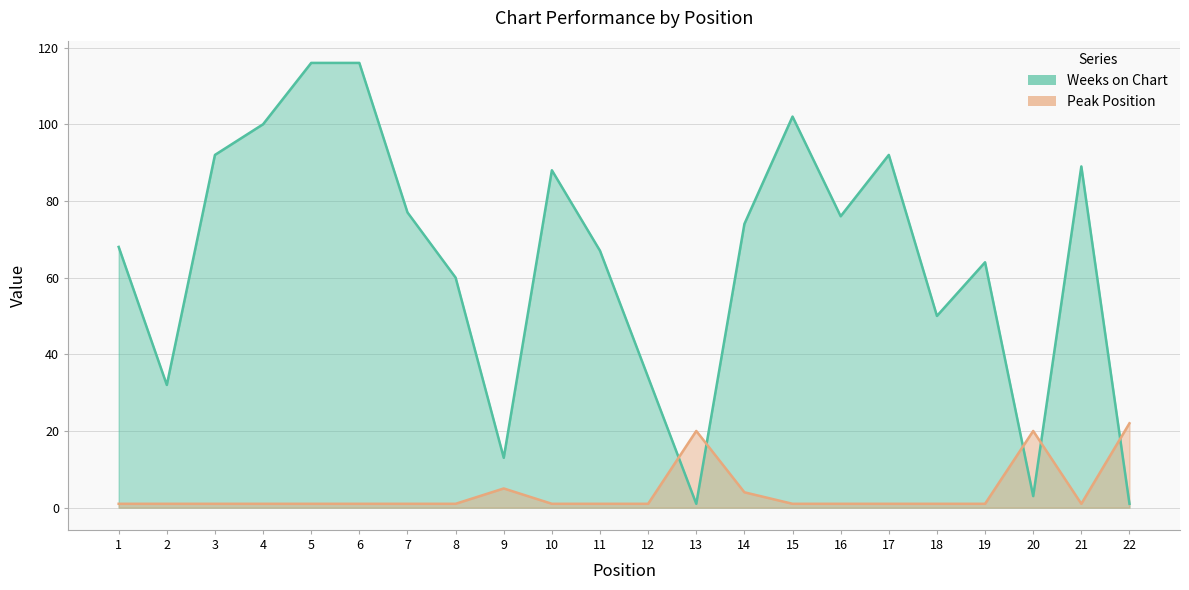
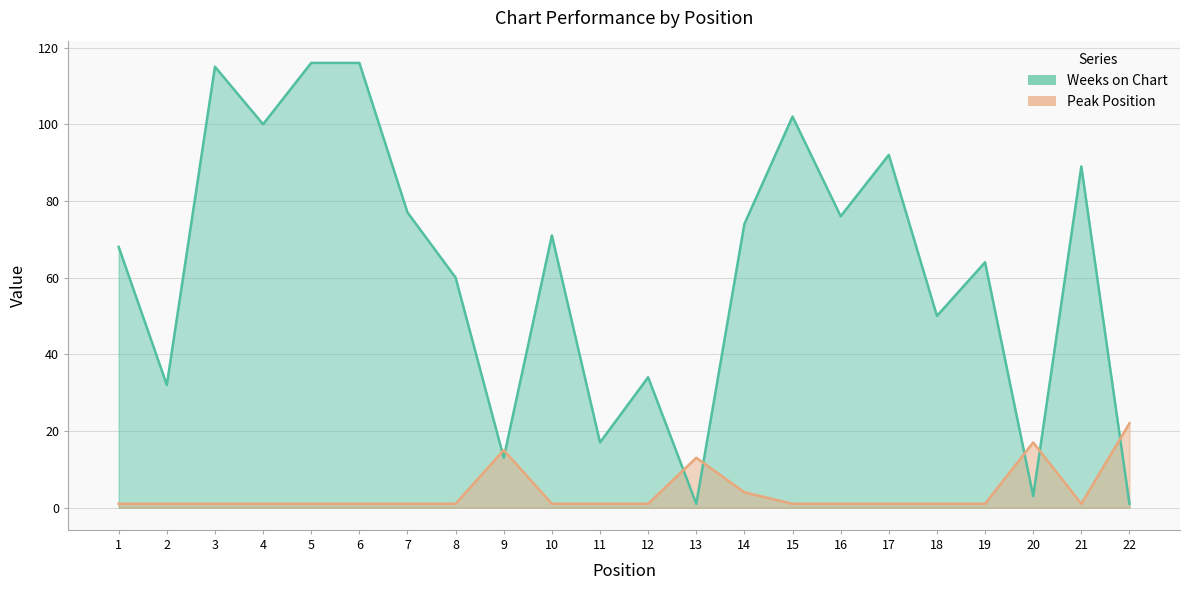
  {
    "Weeks on Chart": {
      "1": 68,
      "2": 32,
-     "3": 92,
+     "3": 115,
      "4": 100,
      "5": 116,
      "6": 116,
      "7": 77,
      "8": 60,
      "9": 13,
-     "10": 88,
-     "11": 67,
+     "10": 71,
+     "11": 17,
      "12": 34,
      "13": 1,
      "14": 74,
      "15": 102,
      "16": 76,
      "17": 92,
      "18": 50,
      "19": 64,
      "20": 3,
      "21": 89,
      "22": 1
    },
    "Peak Position": {
      "1": 1,
      "2": 1,
      "3": 1,
      "4": 1,
      "5": 1,
      "6": 1,
      "7": 1,
      "8": 1,
-     "9": 5,
+     "9": 15,
      "10": 1,
      "11": 1,
      "12": 1,
-     "13": 20,
+     "13": 13,
      "14": 4,
      "15": 1,
      "16": 1,
      "17": 1,
      "18": 1,
      "19": 1,
-     "20": 20,
+     "20": 17,
      "21": 1,
      "22": 22
    }
  }
